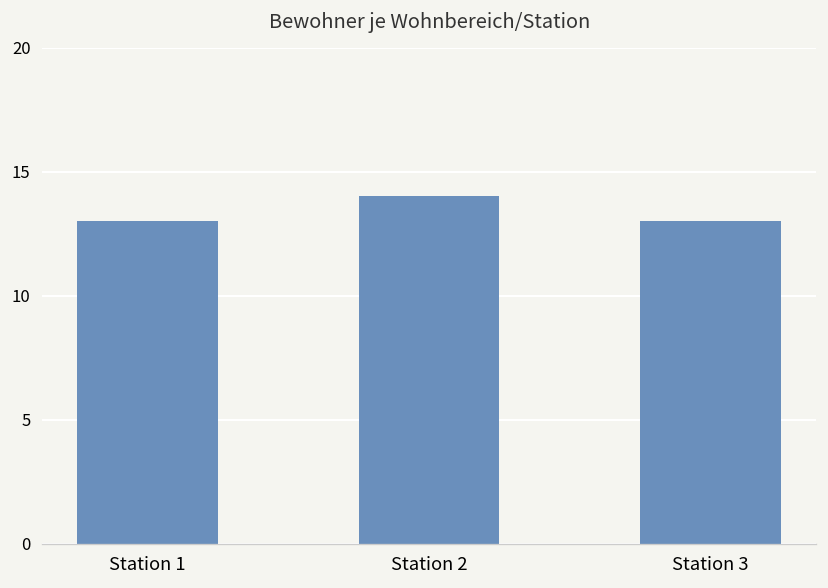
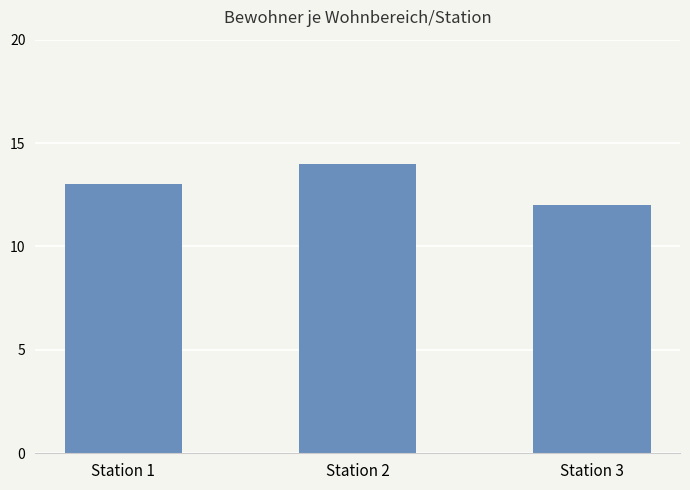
  {
    "Station 1": 13,
    "Station 2": 14,
-   "Station 3": 13
+   "Station 3": 12
  }
